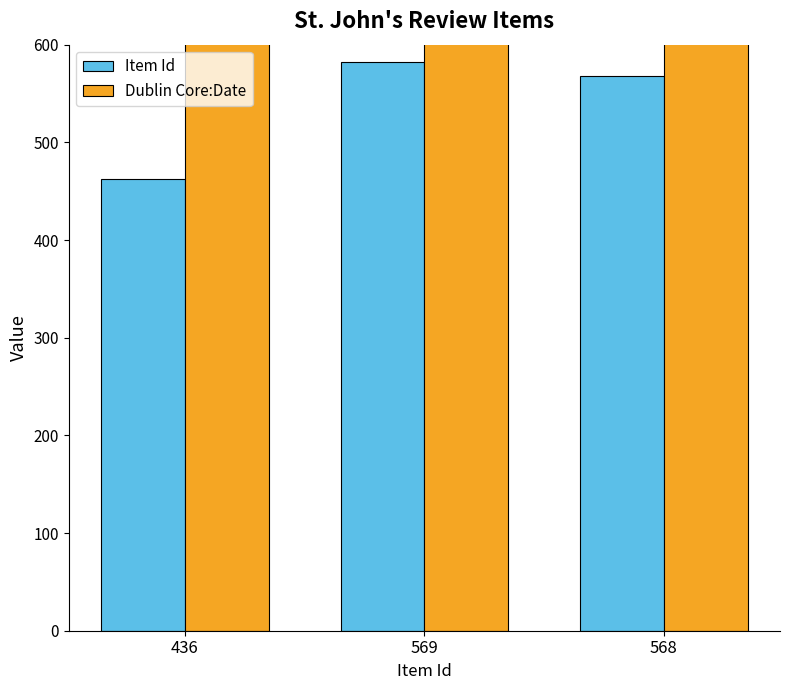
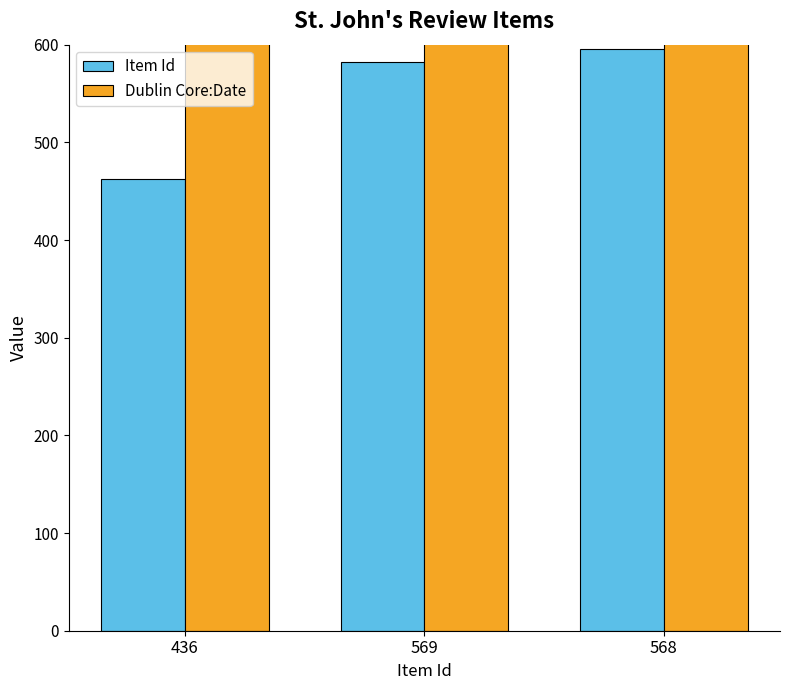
  {
    "Item Id": {
      "436": 460,
      "569": 580,
-     "568": 570
+     "568": 600
    }
  }
